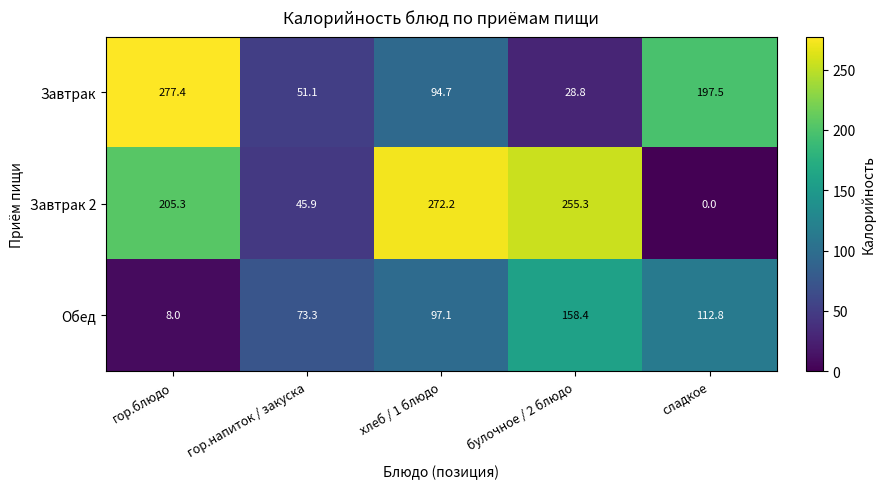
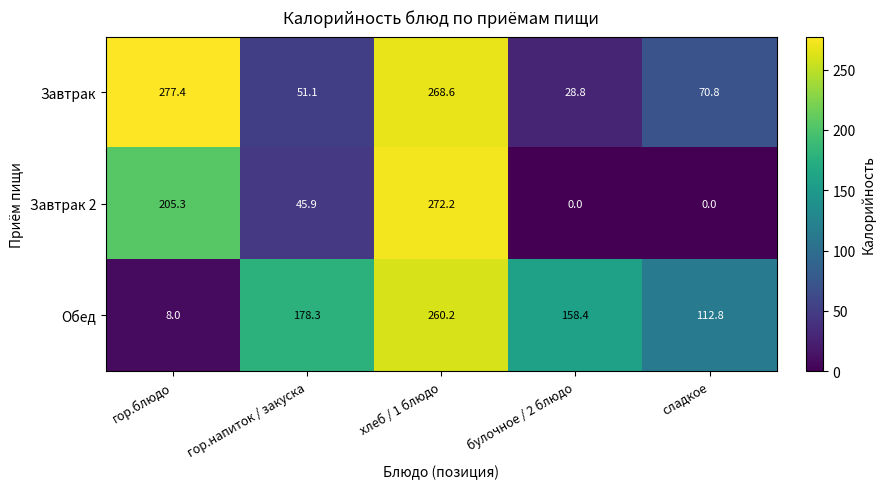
  {
    "Завтрак": {
      "гор.блюдо": 277.4,
      "гор.напиток / закуска": 51.1,
-     "хлеб / 1 блюдо": 94.7,
+     "хлеб / 1 блюдо": 268.6,
      "булочное / 2 блюдо": 28.8,
-     "сладкое": 197.5
+     "сладкое": 70.8
    },
    "Завтрак 2": {
      "гор.блюдо": 205.3,
      "гор.напиток / закуска": 45.9,
      "хлеб / 1 блюдо": 272.2,
-     "булочное / 2 блюдо": 255.3,
+     "булочное / 2 блюдо": 0.0,
      "сладкое": 0.0
    },
    "Обед": {
      "гор.блюдо": 8.0,
-     "гор.напиток / закуска": 73.3,
-     "хлеб / 1 блюдо": 97.1,
+     "гор.напиток / закуска": 178.3,
+     "хлеб / 1 блюдо": 260.2,
      "булочное / 2 блюдо": 158.4,
      "сладкое": 112.8
    }
  }
